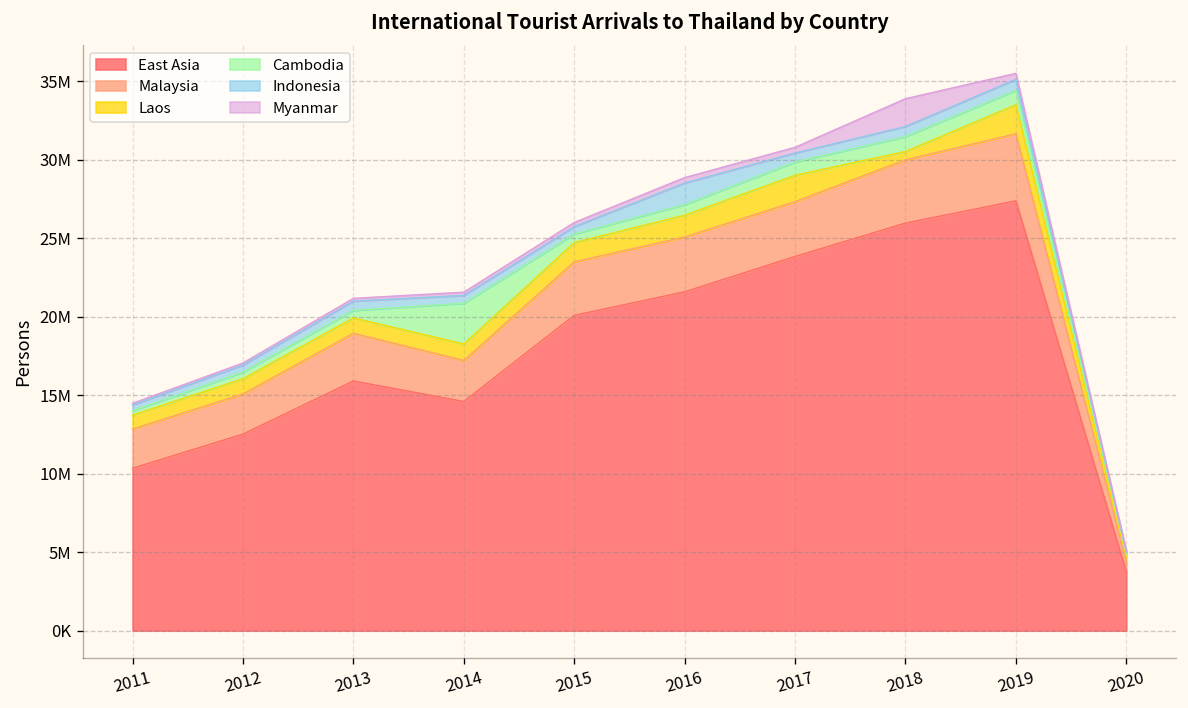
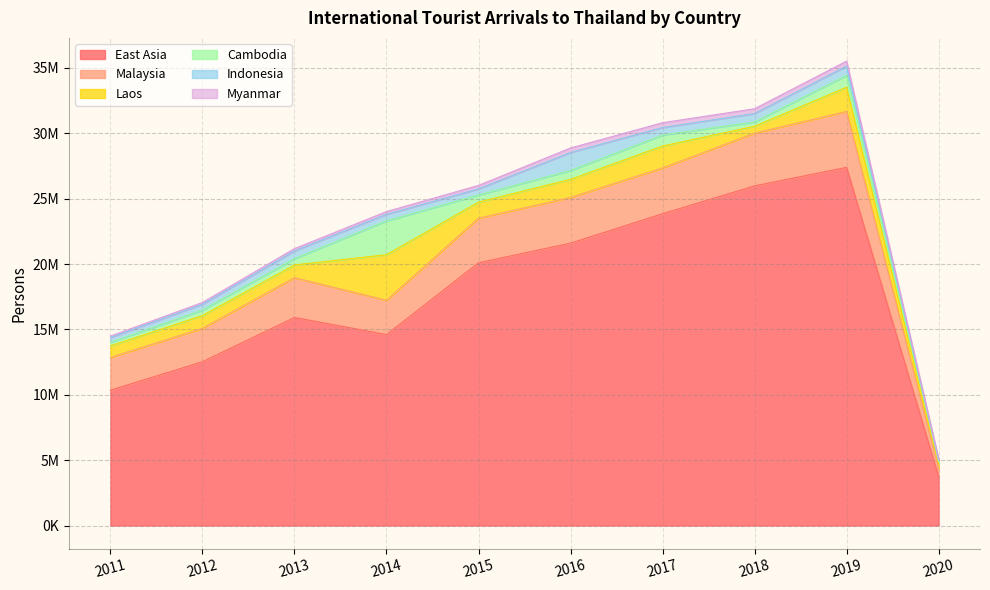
  {
    "Laos": {
      "2011": 900000,
      "2012": 1000000,
      "2013": 1000000,
-     "2014": 1100000,
+     "2014": 3500000,
      "2015": 1200000,
      "2016": 1400000,
      "2017": 1700000,
      "2018": 500000,
      "2019": 1900000
    },
    "Cambodia": {
      "2011": 300000,
      "2012": 400000,
      "2013": 500000,
      "2014": 2600000,
      "2015": 500000,
      "2016": 700000,
      "2017": 800000,
-     "2018": 900000,
+     "2018": 300000,
      "2019": 900000
    },
    "Indonesia": {
      "2014": 500000,
      "2015": 500000,
      "2016": 1400000,
      "2017": 600000,
      "2018": 600000,
      "2019": 700000
    },
    "Myanmar": {
      "2014": 200000,
      "2015": 300000,
      "2016": 300000,
      "2017": 400000,
-     "2018": 1800000,
+     "2018": 400000,
      "2019": 400000
    }
  }
